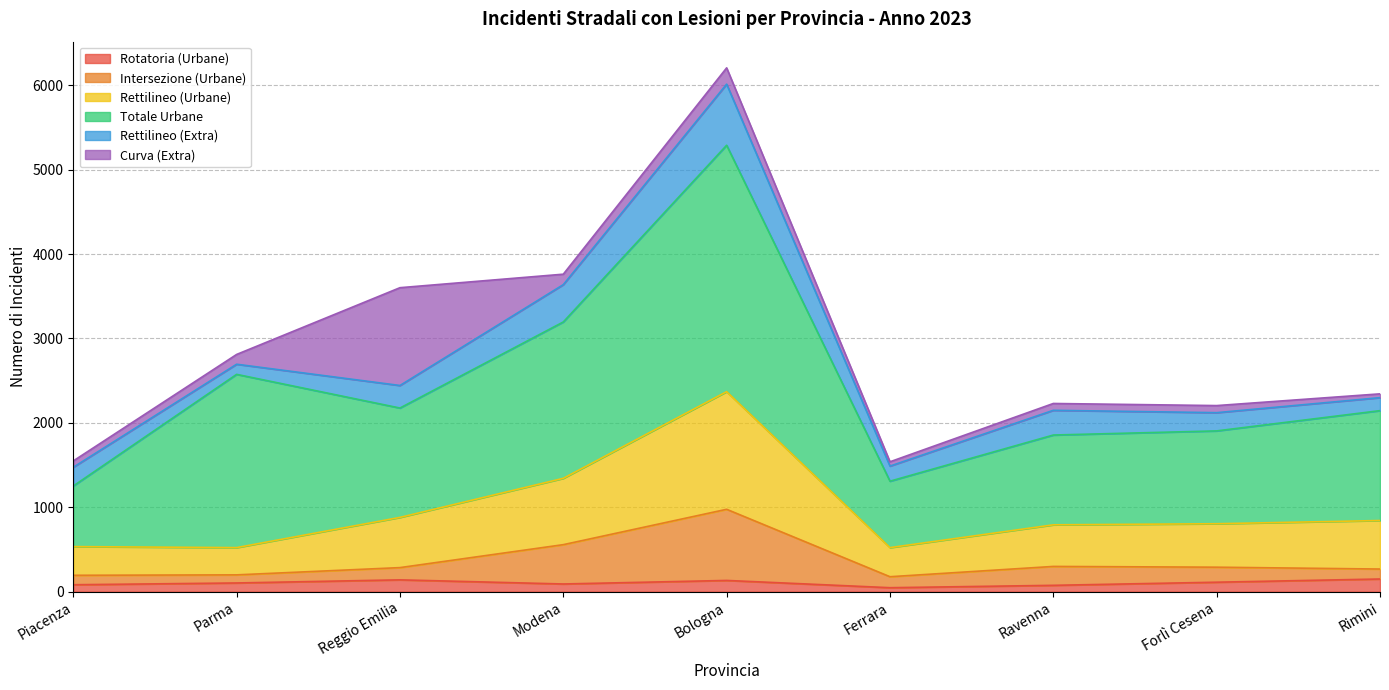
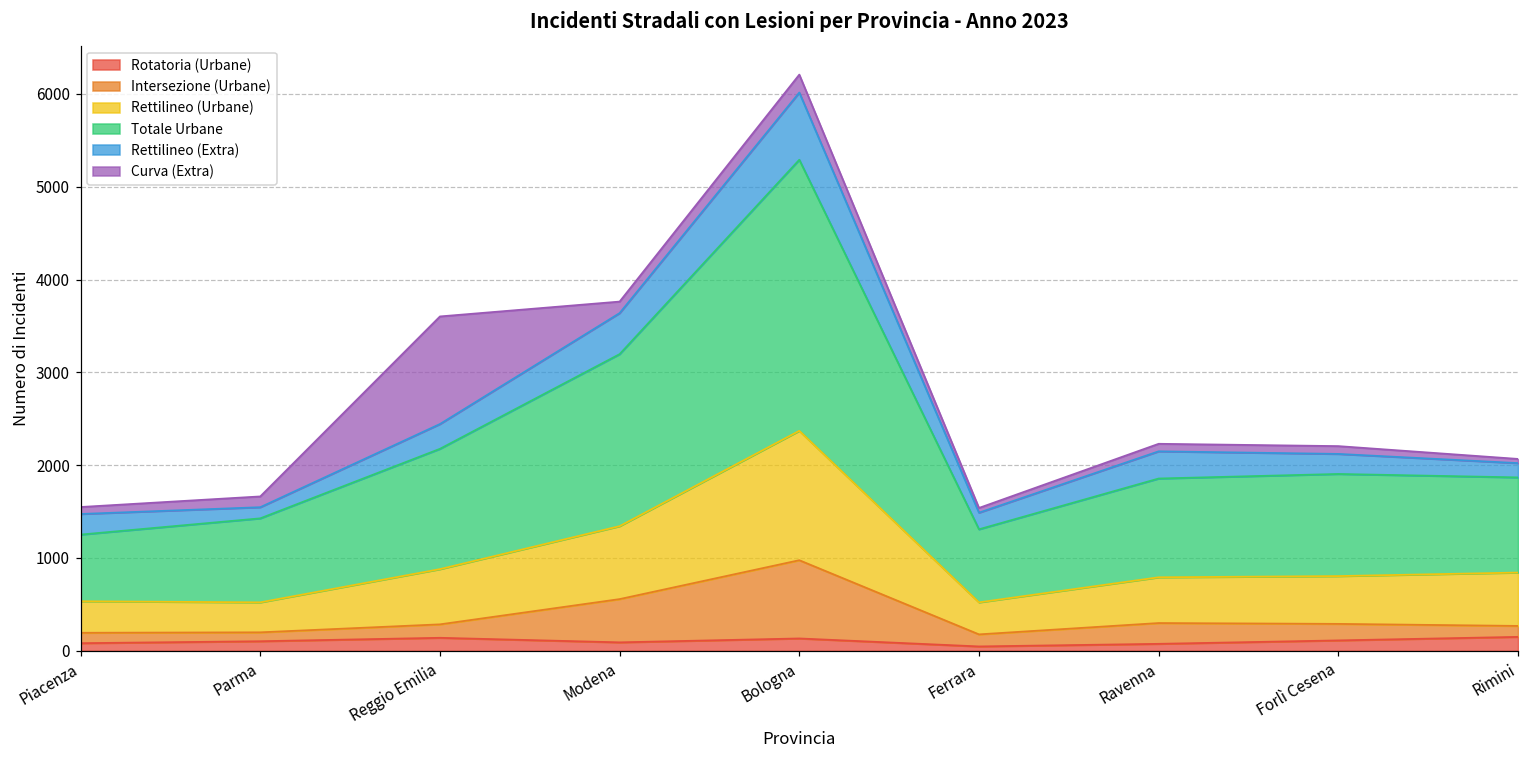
  {
    "Rettilineo (Urbane)": {
      "Piacenza": 300,
      "Parma": 300,
      "Reggio Emilia": 600,
      "Modena": 800,
      "Bologna": 1400,
      "Ferrara": 300,
      "Ravenna": 500,
      "Forlì Cesena": 500,
      "Rimini": 600
    },
    "Totale Urbane": {
      "Piacenza": 700,
-     "Parma": 2100,
+     "Parma": 900,
      "Reggio Emilia": 1300,
      "Modena": 1900,
      "Bologna": 2900,
      "Ferrara": 800,
      "Ravenna": 1100,
      "Forlì Cesena": 1100,
-     "Rimini": 1300
+     "Rimini": 1000
    },
    "Rettilineo (Extra)": {
      "Piacenza": 200,
      "Parma": 100,
      "Reggio Emilia": 300,
      "Modena": 400,
      "Bologna": 700,
      "Ferrara": 200,
      "Ravenna": 300,
      "Forlì Cesena": 200,
      "Rimini": 200
    },
    "Curva (Extra)": {
      "Piacenza": 100,
      "Parma": 100,
      "Reggio Emilia": 1200,
      "Modena": 100,
      "Bologna": 200,
      "Ferrara": 100,
      "Ravenna": 100,
      "Forlì Cesena": 100,
      "Rimini": 0
    }
  }
